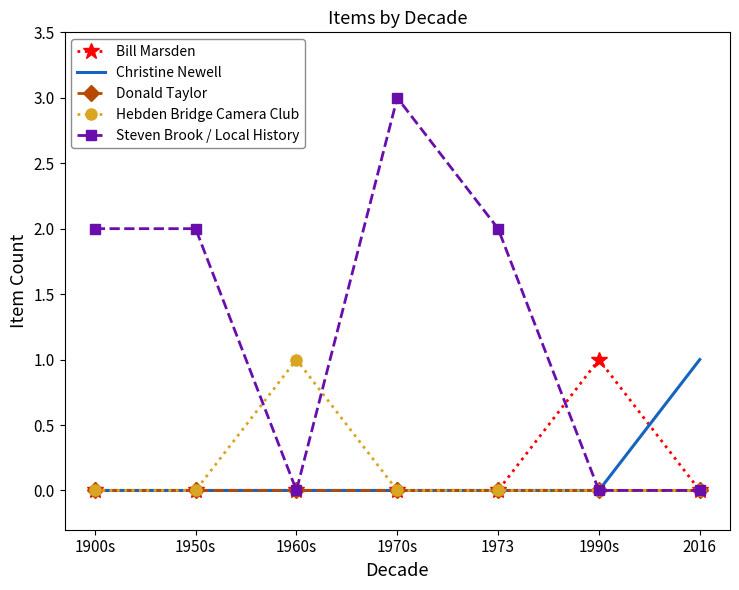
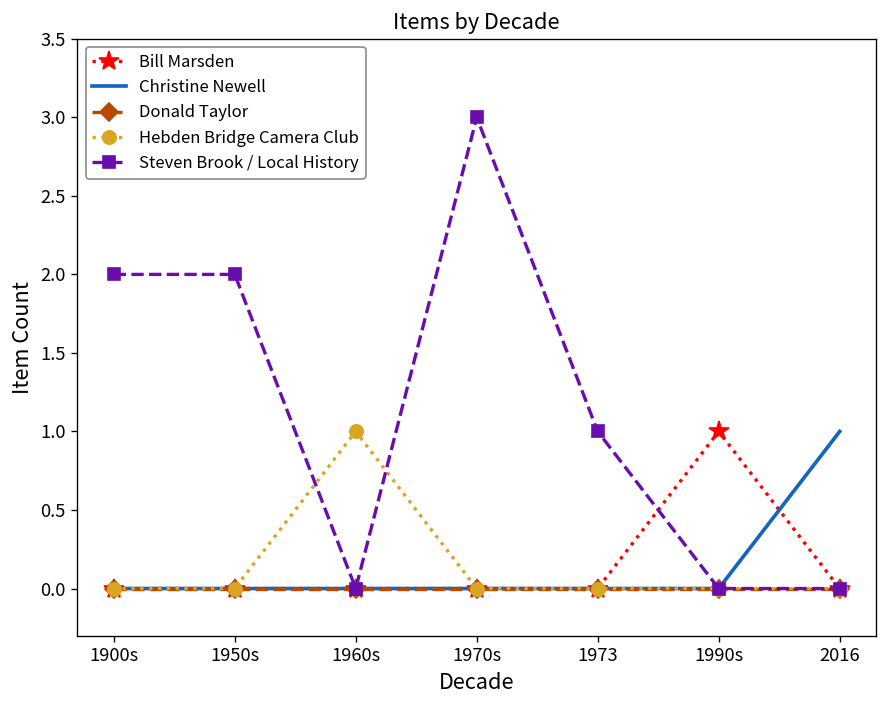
  {
    "Bill Marsden": {
      "1990s": 1
    },
    "Christine Newell": {
      "2016": 1
    },
    "Hebden Bridge Camera Club": {
      "1960s": 1
    },
    "Steven Brook / Local History": {
      "1900s": 2,
      "1950s": 2,
      "1970s": 3,
-     "1973": 2
+     "1973": 1
    }
  }
